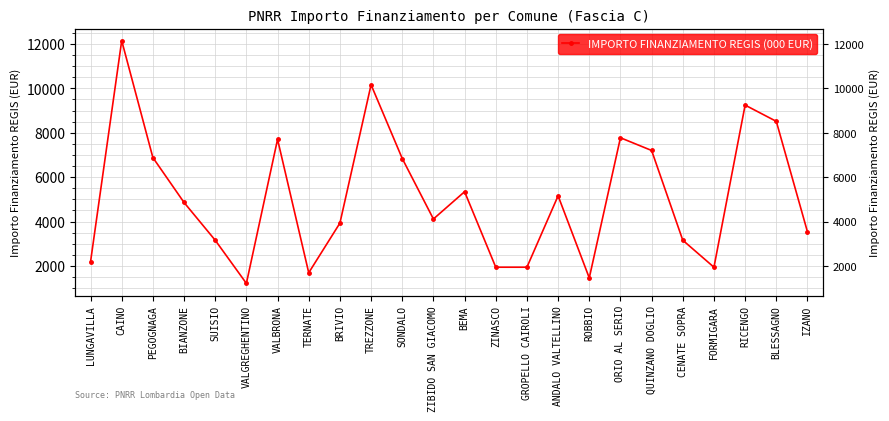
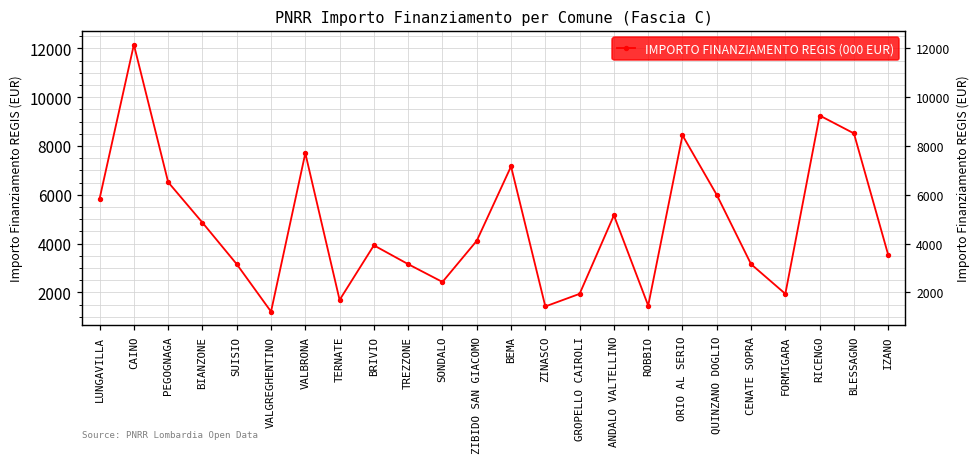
  {
-   "LUNGAVILLA": 2200,
+   "LUNGAVILLA": 5800,
    "CAINO": 12200,
-   "PEGOGNAGA": 6900,
+   "PEGOGNAGA": 6500,
    "BIANZONE": 4900,
    "SUISIO": 3200,
    "VALGREGHENTINO": 1200,
    "VALBRONA": 7700,
    "TERNATE": 1700,
    "BRIVIO": 3900,
-   "TREZZONE": 10200,
-   "SONDALO": 6800,
+   "TREZZONE": 3200,
+   "SONDALO": 2400,
    "ZIBIDO SAN GIACOMO": 4100,
-   "BEMA": 5300,
-   "ZINASCO": 1900,
+   "BEMA": 7200,
+   "ZINASCO": 1400,
    "GROPELLO CAIROLI": 1900,
    "ANDALO VALTELLINO": 5200,
    "ROBBIO": 1500,
-   "ORIO AL SERIO": 7800,
-   "QUINZANO DOGLIO": 7200,
+   "ORIO AL SERIO": 8400,
+   "QUINZANO DOGLIO": 6000,
    "CENATE SOPRA": 3200,
    "FORMIGARA": 1900,
    "RICENGO": 9200,
    "BLESSAGNO": 8500,
    "IZANO": 3500
  }
